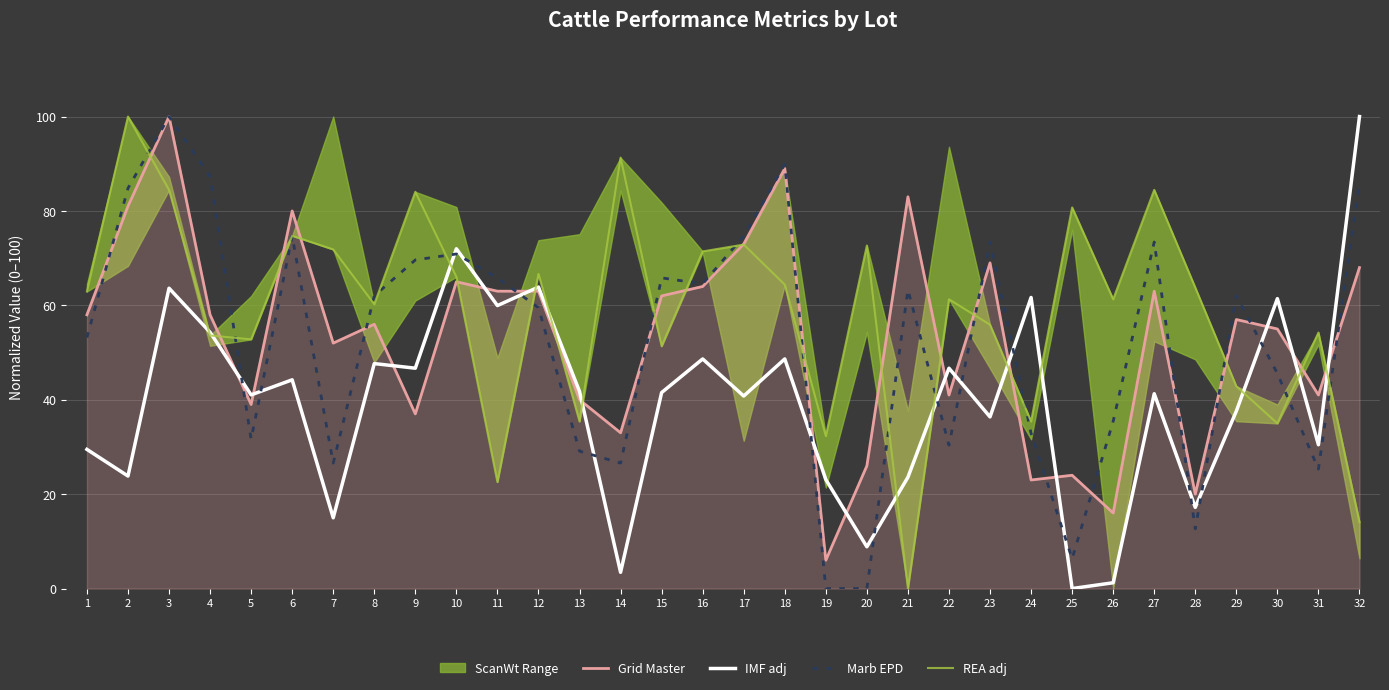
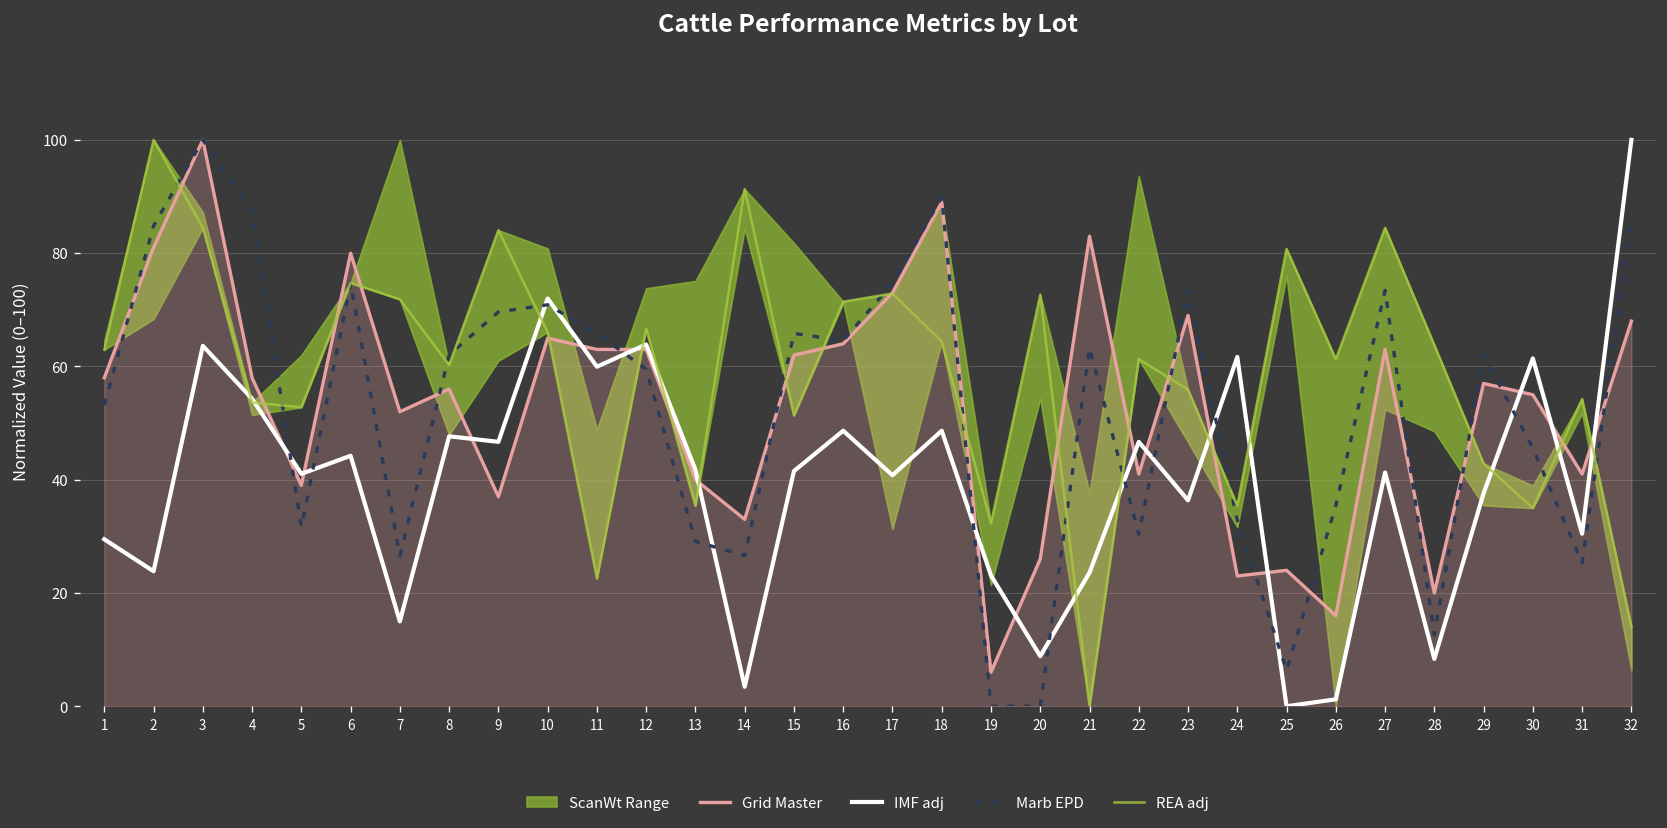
  {
    "Grid Master": {
      "1": 58,
      "2": 81,
      "4": 58,
      "5": 39,
      "6": 80,
      "7": 52,
      "8": 56,
      "9": 37,
      "10": 65,
      "11": 63,
      "12": 63,
      "13": 40,
      "14": 33,
      "15": 62,
      "16": 64,
      "19": 6,
      "20": 26,
      "21": 83,
      "22": 41,
      "23": 69,
      "24": 23,
      "25": 24,
      "26": 16,
      "27": 63,
      "28": 20,
      "29": 57,
      "30": 55,
      "31": 41,
      "32": 68
    },
    "IMF adj": {
      "1": 29,
      "2": 24,
      "3": 64,
      "4": 54,
      "5": 41,
      "6": 44,
      "7": 15,
      "8": 48,
      "9": 47,
      "10": 72,
      "11": 60,
      "12": 64,
      "13": 42,
      "14": 3,
      "15": 42,
      "16": 49,
      "17": 41,
      "18": 49,
      "19": 23,
      "20": 9,
      "21": 24,
      "22": 47,
      "23": 36,
      "24": 62,
      "25": 0,
      "26": 1,
      "27": 41,
-     "28": 17,
+     "28": 8,
      "29": 38,
      "30": 61,
      "31": 30,
      "32": 100
    },
    "Marb EPD": {
      "1": 53,
      "2": 85,
      "4": 87,
      "5": 32,
      "7": 27,
      "8": 62,
      "9": 70,
      "10": 71,
      "11": 66,
      "12": 59,
      "13": 29,
      "14": 27,
      "15": 66,
      "16": 65,
      "17": 75,
      "18": 90,
      "19": 0,
      "20": 0,
      "21": 63,
      "22": 30,
      "23": 73,
      "24": 33,
      "25": 6,
      "26": 35,
      "27": 73,
      "28": 13,
      "29": 62,
      "30": 46,
      "31": 25,
      "32": 86
    }
  }
